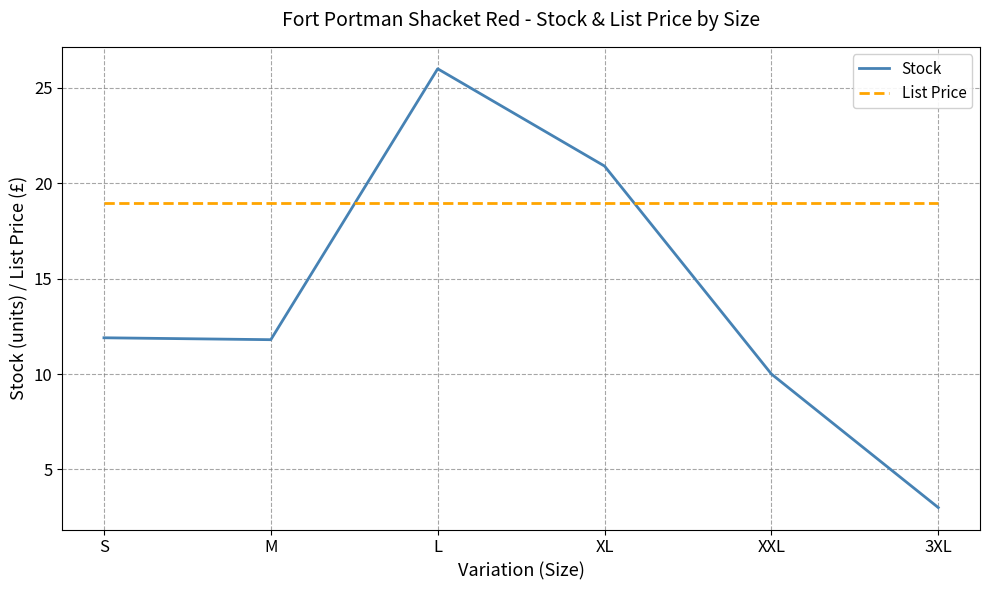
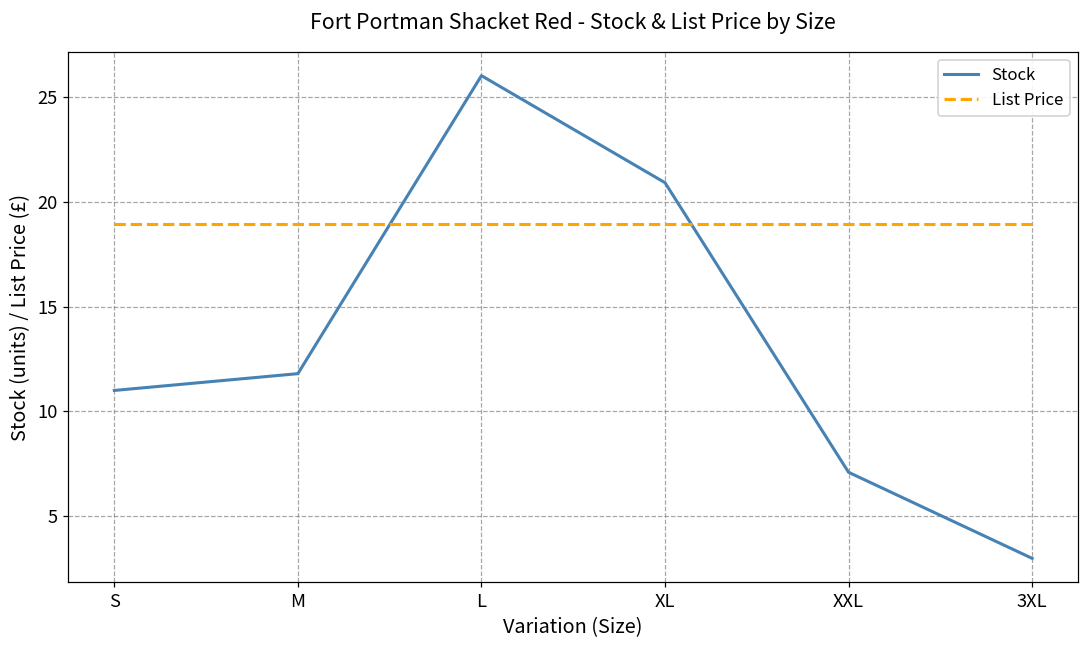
  {
    "Stock": {
-     "S": 11.9,
+     "S": 11.0,
      "M": 11.8,
      "L": 26.0,
      "XL": 20.9,
-     "XXL": 10.0,
+     "XXL": 7.1,
      "3XL": 3.0
    },
    "List Price": {
      "S": 19.0,
      "M": 19.0,
      "L": 19.0,
      "XL": 19.0,
      "XXL": 19.0,
      "3XL": 19.0
    }
  }
